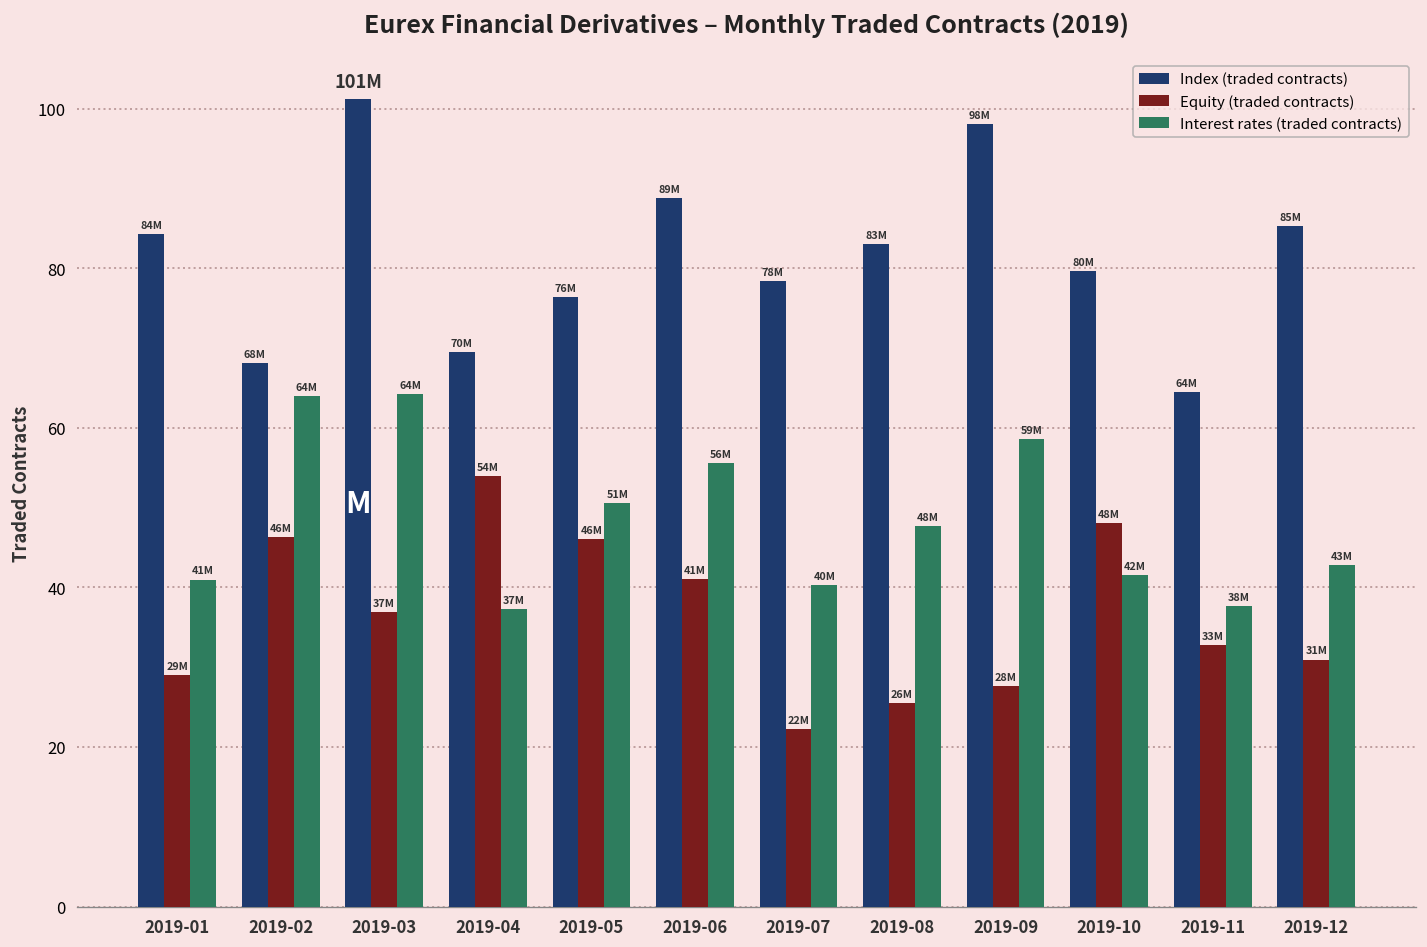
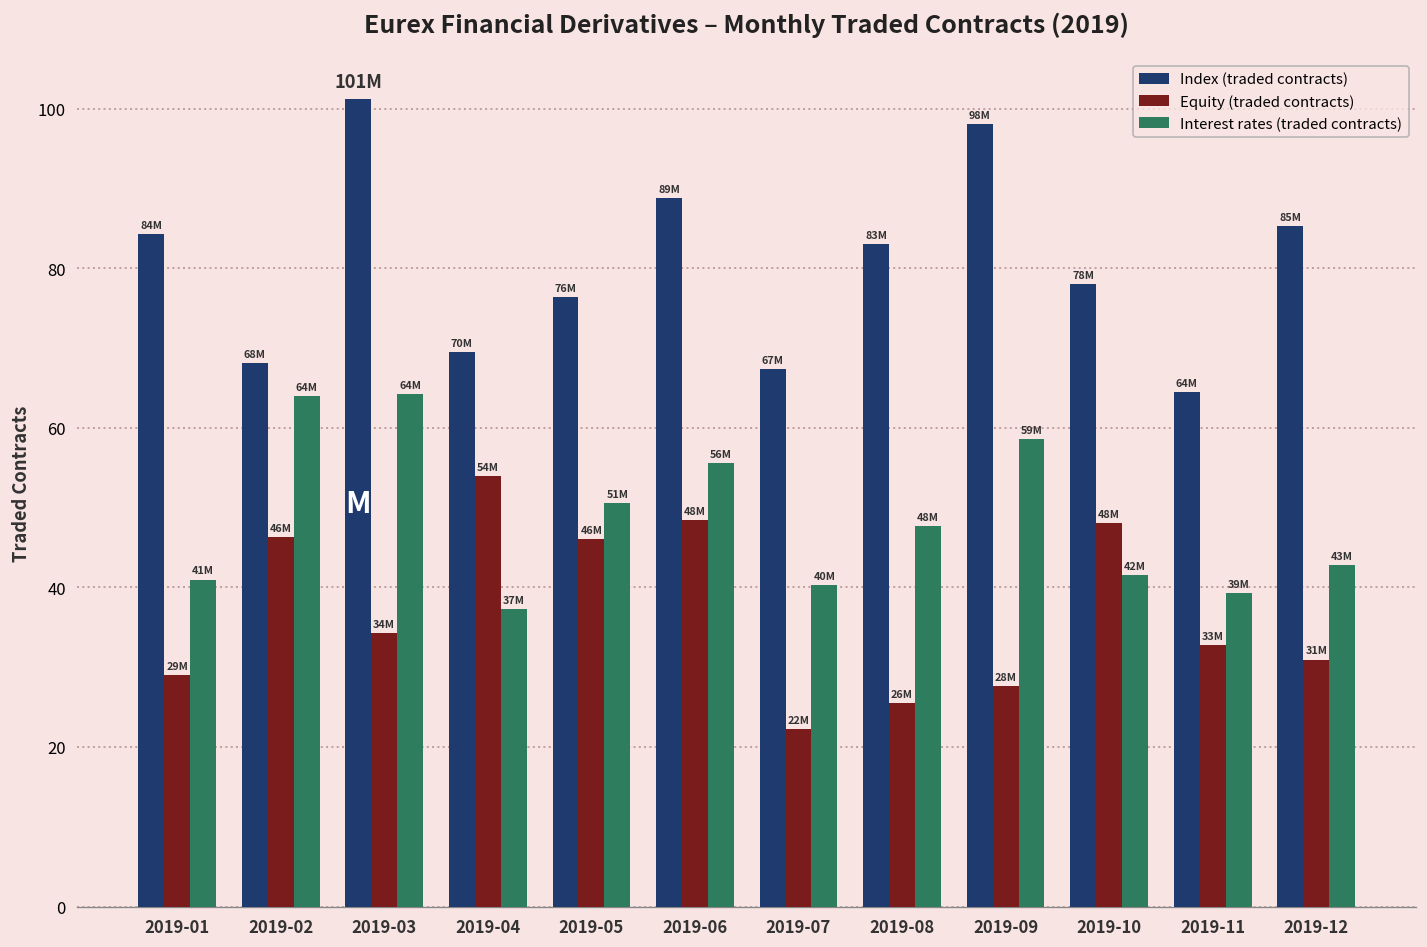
  {
    "Index (traded contracts)": {
      "2019-01": "84M",
      "2019-02": "68M",
      "2019-03": "101M",
      "2019-04": "70M",
      "2019-05": "76M",
      "2019-06": "89M",
-     "2019-07": "78M",
+     "2019-07": "67M",
      "2019-08": "83M",
      "2019-09": "98M",
-     "2019-10": "80M",
+     "2019-10": "78M",
      "2019-11": "64M",
      "2019-12": "85M"
    },
    "Equity (traded contracts)": {
      "2019-01": "29M",
      "2019-02": "46M",
-     "2019-03": "37M",
+     "2019-03": "34M",
      "2019-04": "54M",
      "2019-05": "46M",
-     "2019-06": "41M",
+     "2019-06": "48M",
      "2019-07": "22M",
      "2019-08": "26M",
      "2019-09": "28M",
      "2019-10": "48M",
      "2019-11": "33M",
      "2019-12": "31M"
    },
    "Interest rates (traded contracts)": {
      "2019-01": "41M",
      "2019-02": "64M",
      "2019-03": "64M",
      "2019-04": "37M",
      "2019-05": "51M",
      "2019-06": "56M",
      "2019-07": "40M",
      "2019-08": "48M",
      "2019-09": "59M",
      "2019-10": "42M",
-     "2019-11": "38M",
+     "2019-11": "39M",
      "2019-12": "43M"
    }
  }
